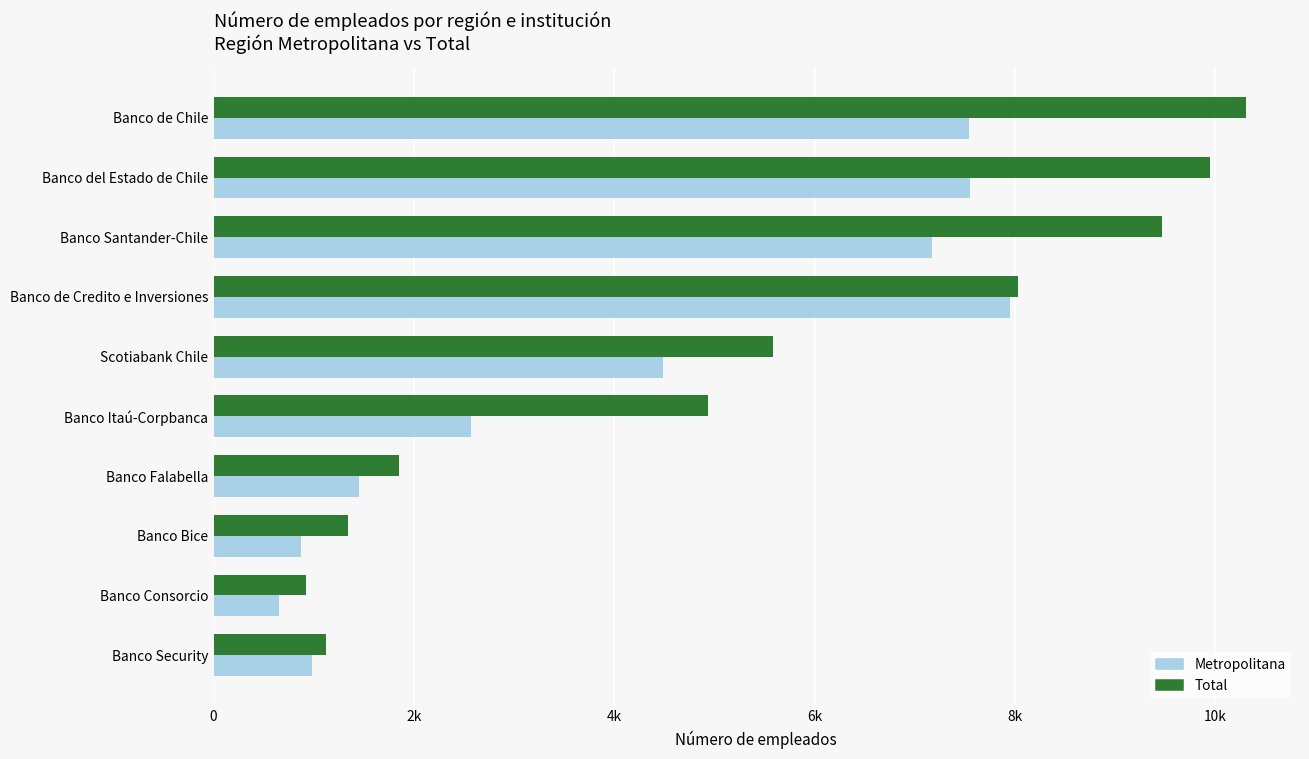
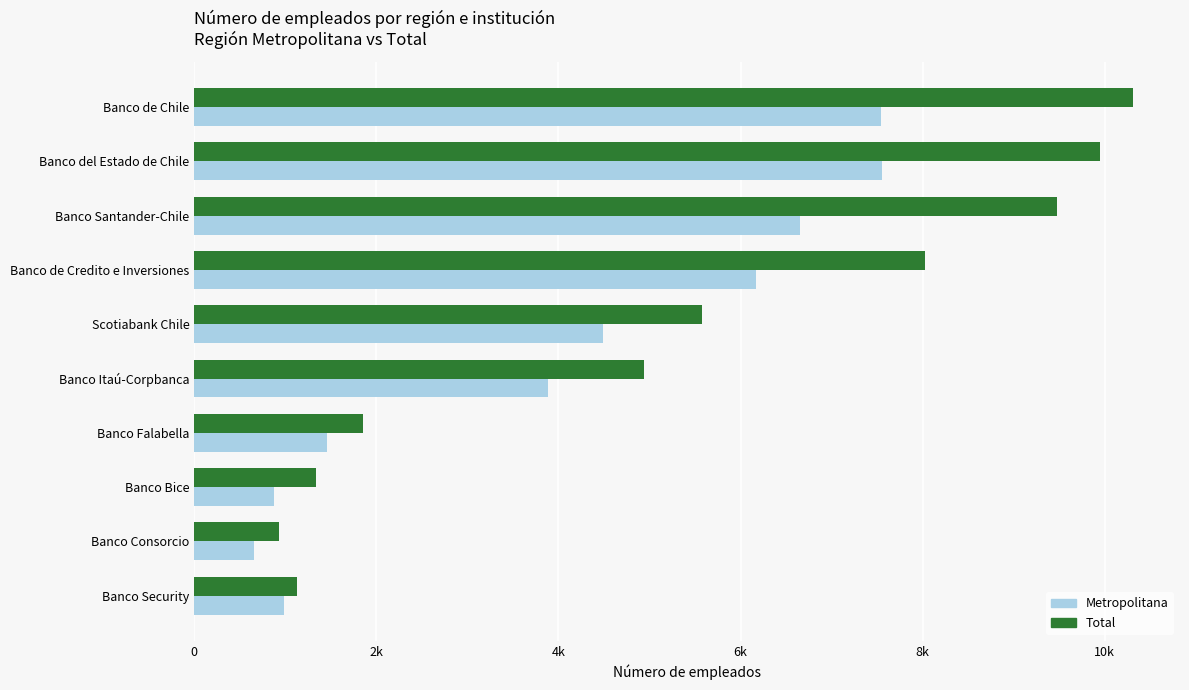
  {
    "Metropolitana": {
      "Banco de Chile": 7500,
      "Banco del Estado de Chile": 7600,
-     "Banco Santander-Chile": 7200,
-     "Banco de Credito e Inversiones": 7900,
+     "Banco Santander-Chile": 6700,
+     "Banco de Credito e Inversiones": 6200,
      "Scotiabank Chile": 4500,
-     "Banco Itaú-Corpbanca": 2600,
+     "Banco Itaú-Corpbanca": 3900,
      "Banco Falabella": 1500,
      "Banco Bice": 900,
      "Banco Consorcio": 700,
      "Banco Security": 1000
    },
    "Total": {
      "Banco de Chile": 10300,
      "Banco del Estado de Chile": 9900,
      "Banco Santander-Chile": 9500,
      "Banco de Credito e Inversiones": 8000,
      "Scotiabank Chile": 5600,
      "Banco Itaú-Corpbanca": 4900,
      "Banco Falabella": 1900,
      "Banco Bice": 1300,
      "Banco Consorcio": 900,
      "Banco Security": 1100
    }
  }
